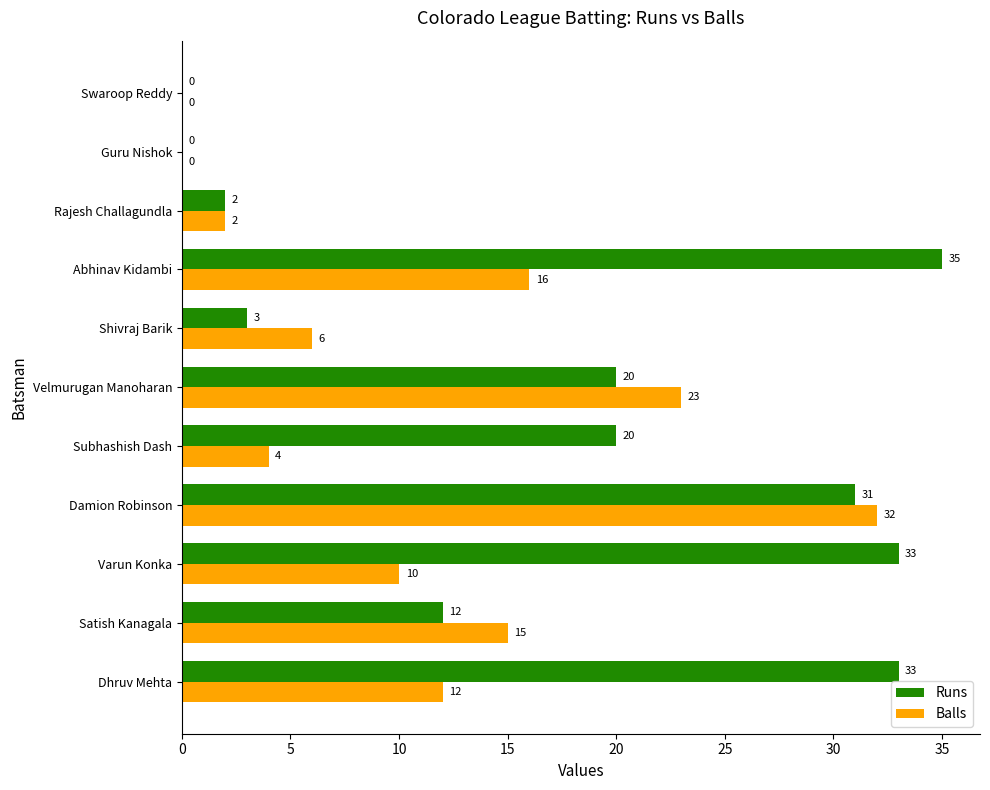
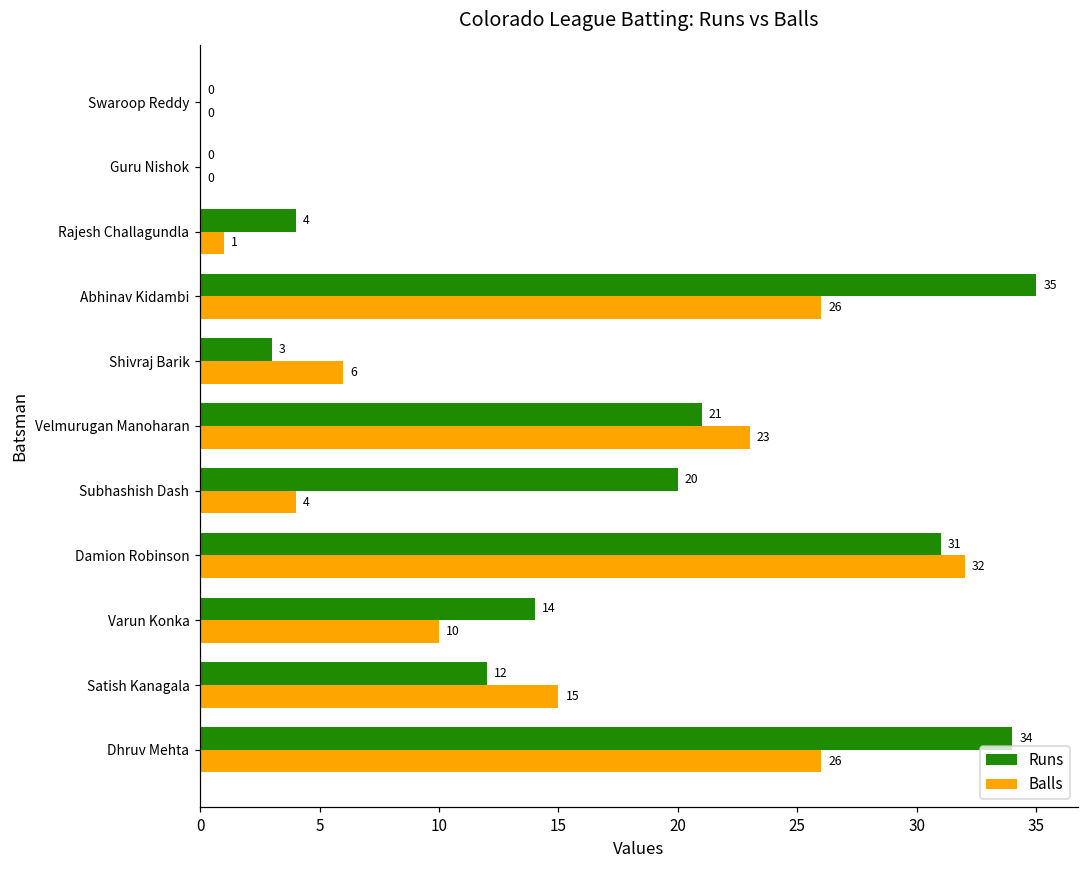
  {
    "Runs": {
      "Swaroop Reddy": 0,
      "Guru Nishok": 0,
-     "Rajesh Challagundla": 2,
+     "Rajesh Challagundla": 4,
      "Abhinav Kidambi": 35,
      "Shivraj Barik": 3,
-     "Velmurugan Manoharan": 20,
+     "Velmurugan Manoharan": 21,
      "Subhashish Dash": 20,
      "Damion Robinson": 31,
-     "Varun Konka": 33,
+     "Varun Konka": 14,
      "Satish Kanagala": 12,
-     "Dhruv Mehta": 33
+     "Dhruv Mehta": 34
    },
    "Balls": {
      "Swaroop Reddy": 0,
      "Guru Nishok": 0,
-     "Rajesh Challagundla": 2,
-     "Abhinav Kidambi": 16,
+     "Rajesh Challagundla": 1,
+     "Abhinav Kidambi": 26,
      "Shivraj Barik": 6,
      "Velmurugan Manoharan": 23,
      "Subhashish Dash": 4,
      "Damion Robinson": 32,
      "Varun Konka": 10,
      "Satish Kanagala": 15,
-     "Dhruv Mehta": 12
+     "Dhruv Mehta": 26
    }
  }
